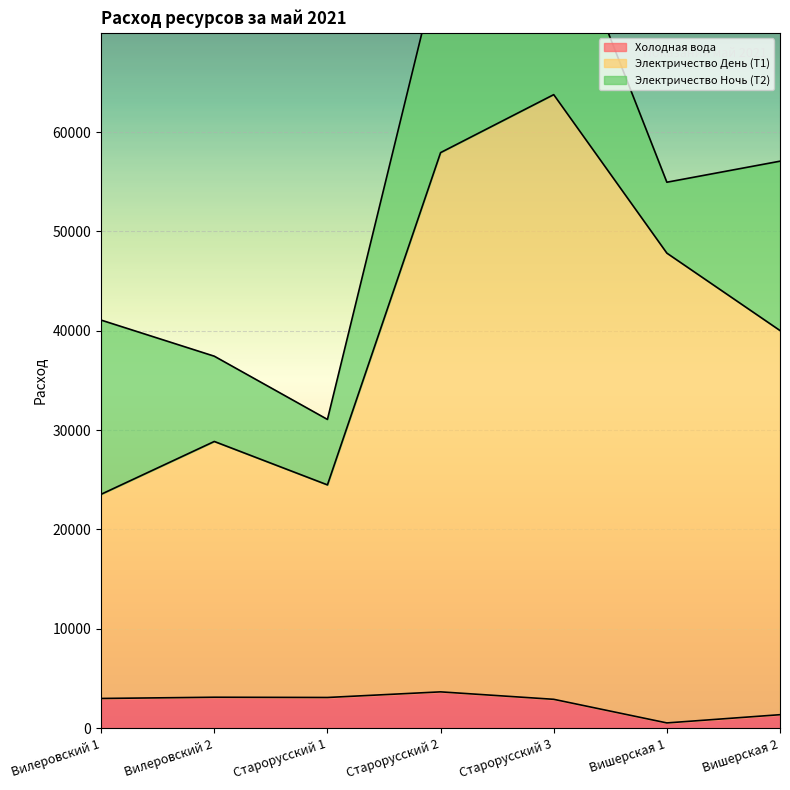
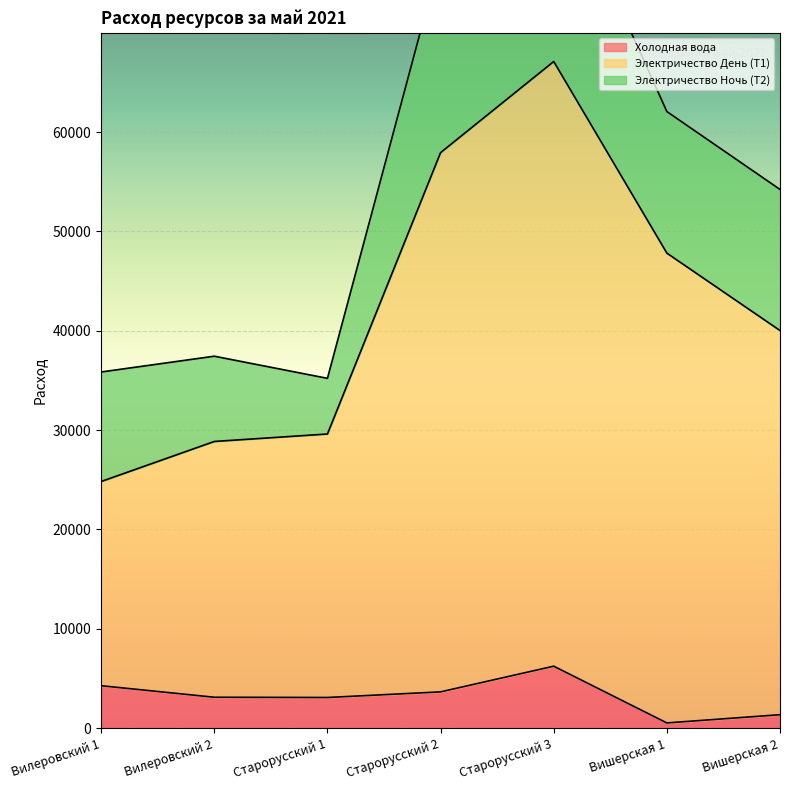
  {
    "Холодная вода": {
-     "Вилеровский 1": 3000,
+     "Вилеровский 1": 4000,
      "Вилеровский 2": 3000,
      "Старорусский 1": 3000,
      "Старорусский 2": 4000,
-     "Старорусский 3": 3000,
+     "Старорусский 3": 6000,
      "Вишерская 1": 1000,
      "Вишерская 2": 1000
    },
    "Электричество День (Т1)": {
      "Вилеровский 1": 21000,
      "Вилеровский 2": 26000,
-     "Старорусский 1": 21000,
+     "Старорусский 1": 27000,
      "Старорусский 2": 54000,
      "Старорусский 3": 61000,
      "Вишерская 1": 47000,
      "Вишерская 2": 39000
    },
    "Электричество Ночь (Т2)": {
-     "Вилеровский 1": 18000,
+     "Вилеровский 1": 11000,
      "Вилеровский 2": 9000,
-     "Старорусский 1": 7000,
-     "Вишерская 1": 7000,
-     "Вишерская 2": 17000
+     "Старорусский 1": 6000,
+     "Вишерская 1": 14000,
+     "Вишерская 2": 14000
    }
  }
